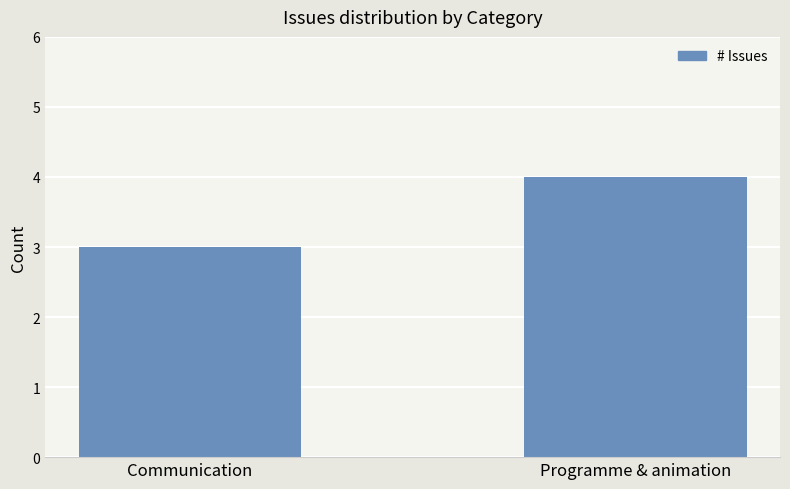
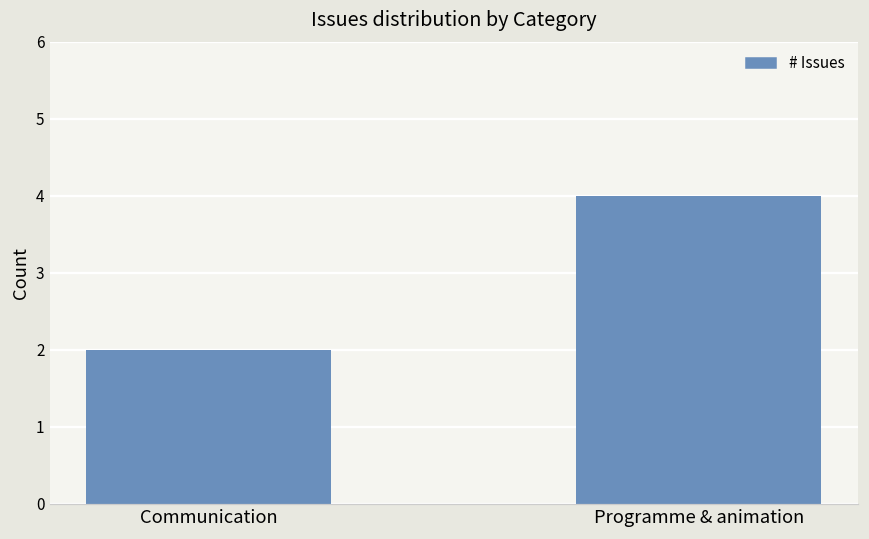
  {
-   "Communication": 3,
+   "Communication": 2,
    "Programme & animation": 4
  }
